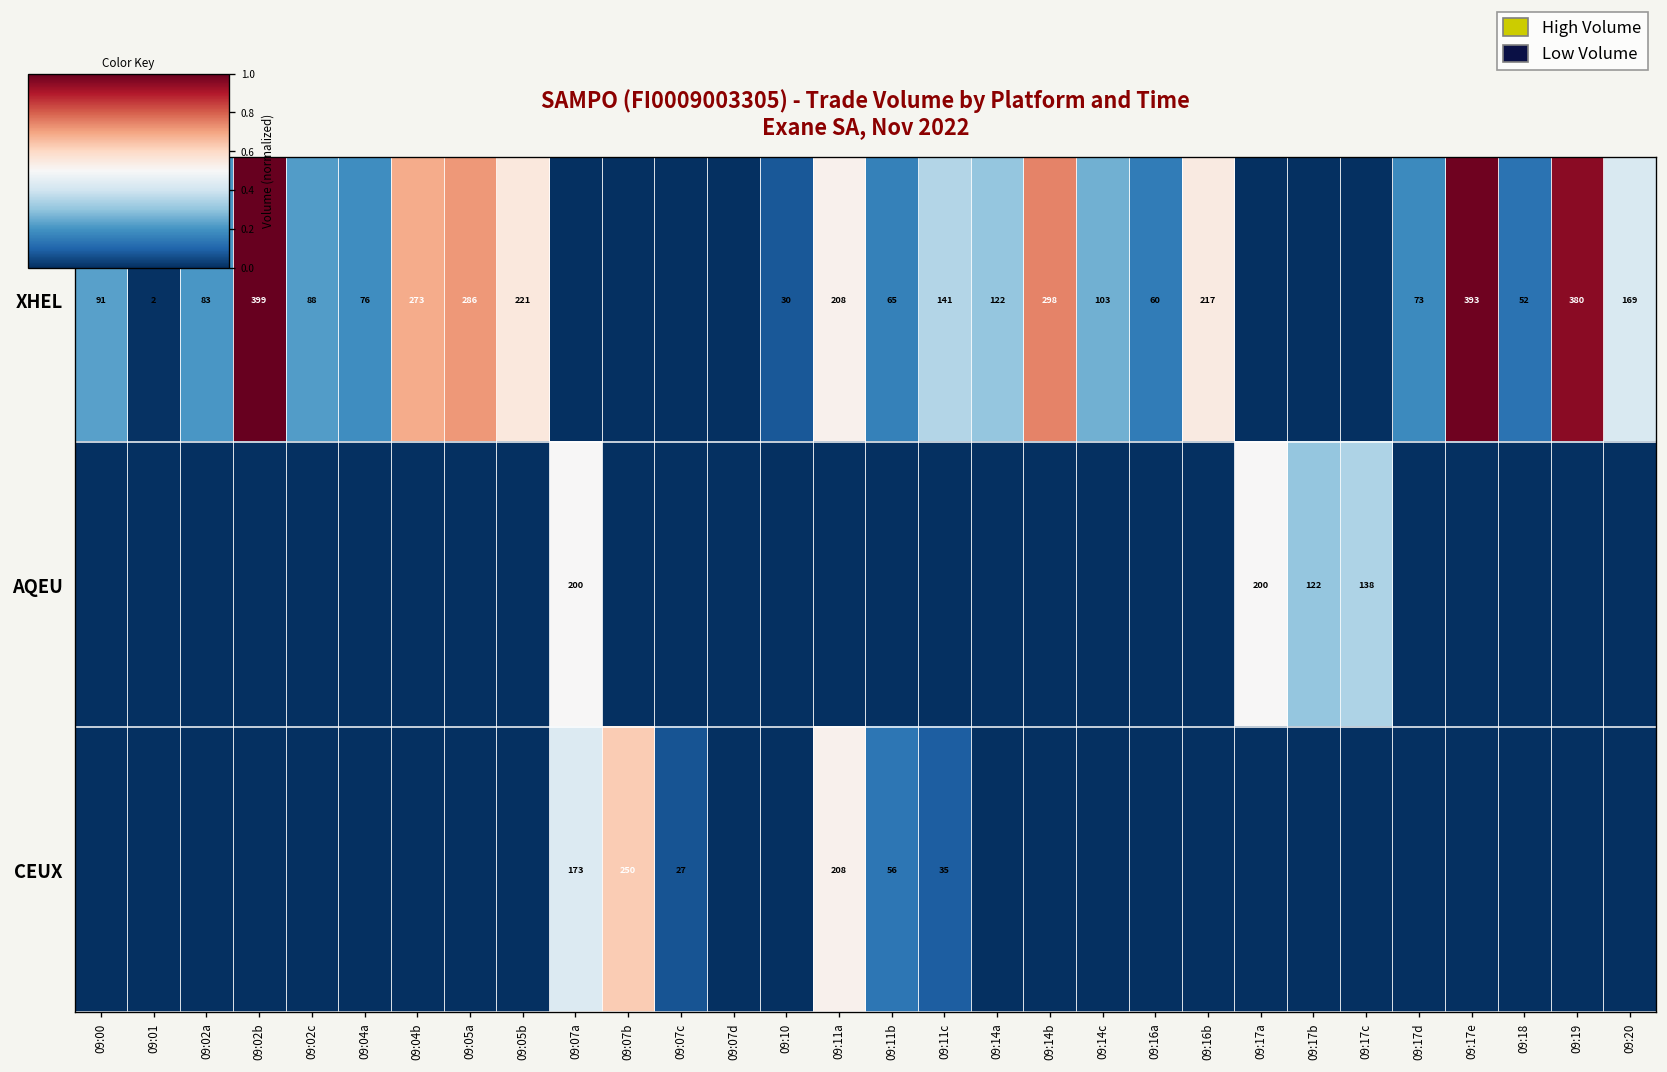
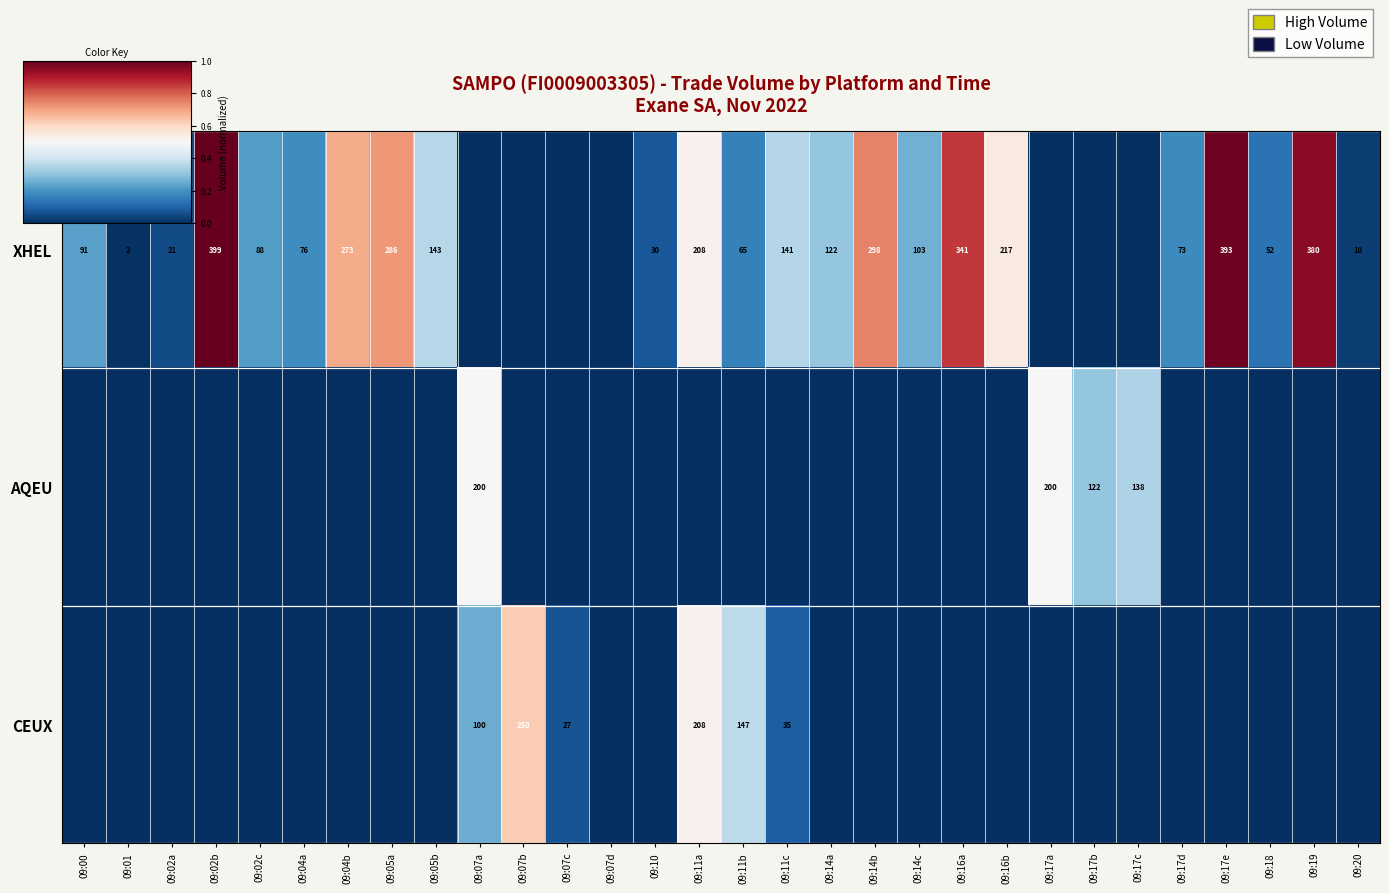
  {
    "XHEL": {
      "09:00": 91,
      "09:01": 2,
-     "09:02a": 83,
+     "09:02a": 21,
      "09:02b": 399,
      "09:02c": 88,
      "09:04a": 76,
      "09:04b": 273,
      "09:05a": 286,
-     "09:05b": 221,
+     "09:05b": 143,
      "09:10": 30,
      "09:11a": 208,
      "09:11b": 65,
      "09:11c": 141,
      "09:14a": 122,
      "09:14b": 298,
      "09:14c": 103,
-     "09:16a": 60,
+     "09:16a": 341,
      "09:16b": 217,
      "09:17d": 73,
      "09:17e": 393,
      "09:18": 52,
      "09:19": 380,
-     "09:20": 169
+     "09:20": 10
    },
    "AQEU": {
      "09:07a": 200,
      "09:17a": 200,
      "09:17b": 122,
      "09:17c": 138
    },
    "CEUX": {
-     "09:07a": 173,
+     "09:07a": 100,
      "09:07b": 250,
      "09:07c": 27,
      "09:11a": 208,
-     "09:11b": 56,
+     "09:11b": 147,
      "09:11c": 35
    }
  }
